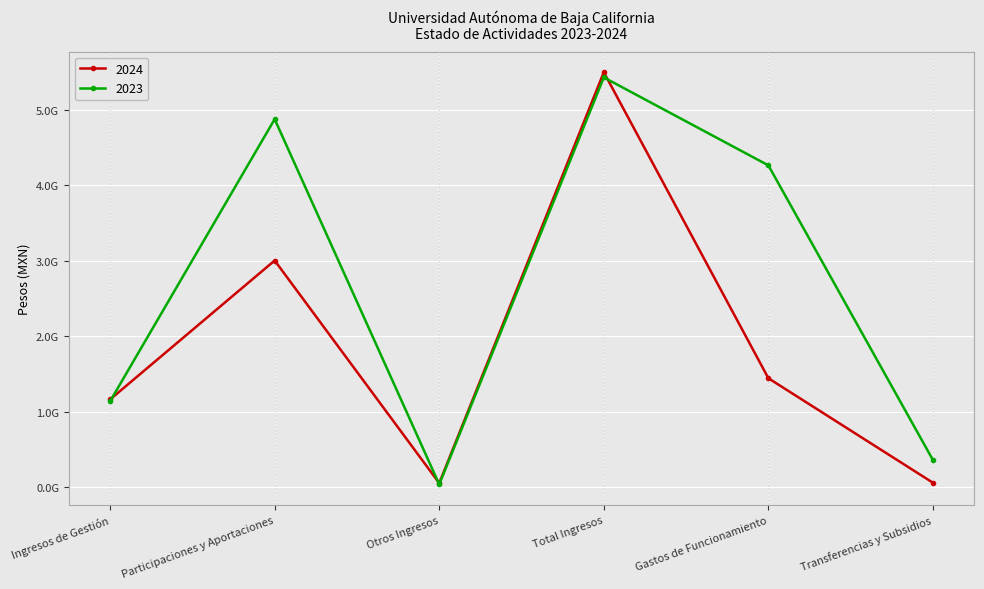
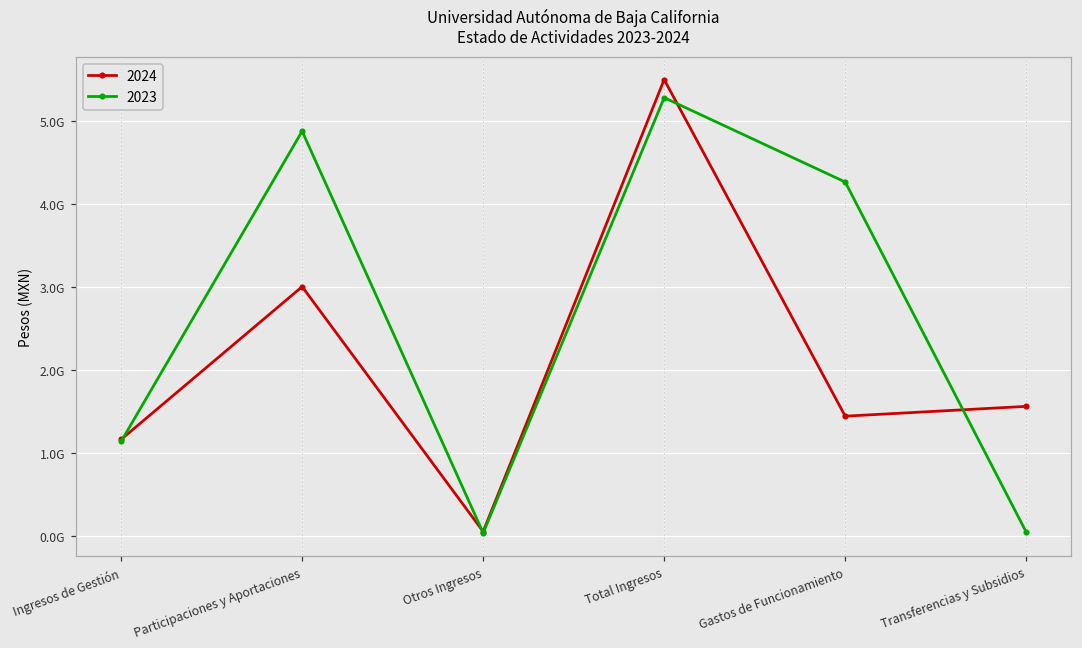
  {
    "2024": {
      "Participaciones y Aportaciones": 3000000000,
      "Total Ingresos": 5500000000,
      "Gastos de Funcionamiento": 1400000000,
-     "Transferencias y Subsidios": 100000000
+     "Transferencias y Subsidios": 1600000000
    },
    "2023": {
      "Participaciones y Aportaciones": 4900000000,
-     "Total Ingresos": 5400000000,
+     "Total Ingresos": 5300000000,
      "Gastos de Funcionamiento": 4300000000,
-     "Transferencias y Subsidios": 400000000
+     "Transferencias y Subsidios": 0
    }
  }
